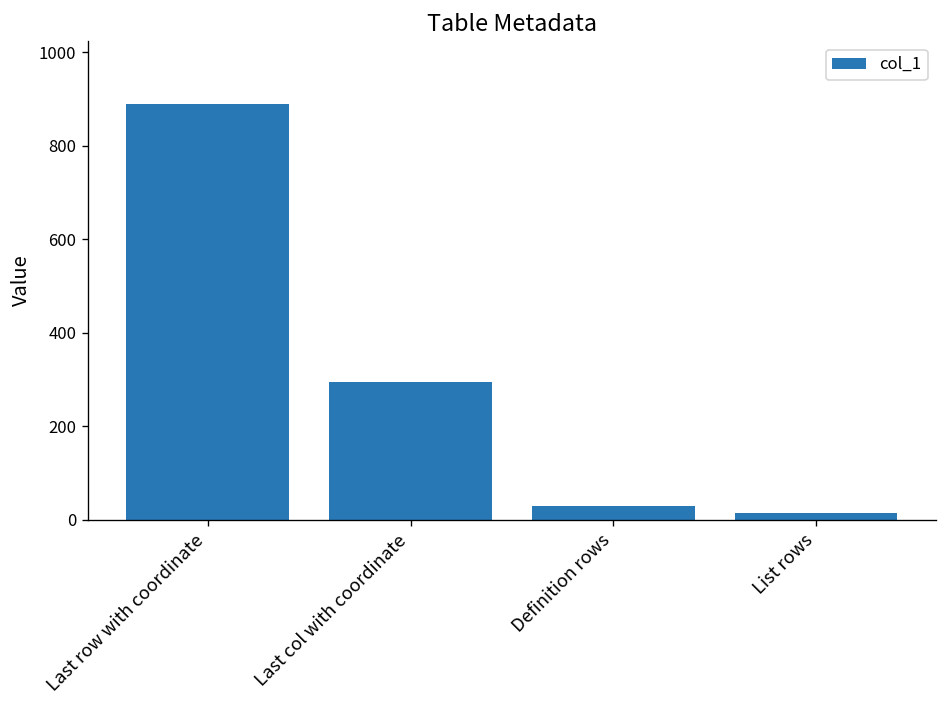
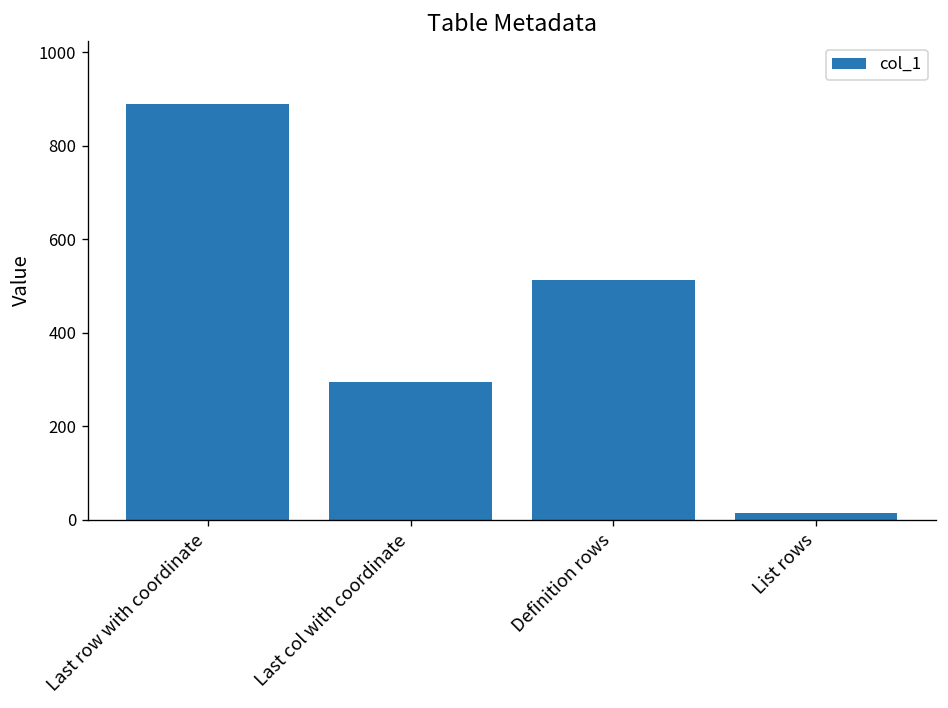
  {
    "Last row with coordinate": 890,
    "Last col with coordinate": 290,
-   "Definition rows": 30,
+   "Definition rows": 510,
    "List rows": 20
  }
